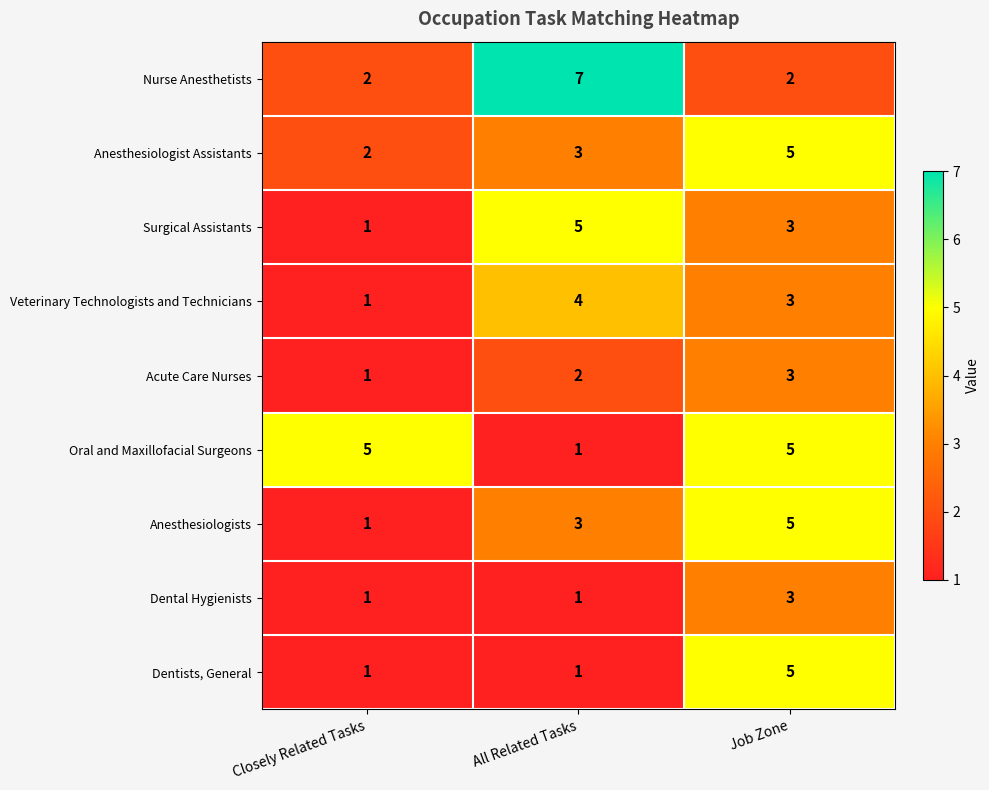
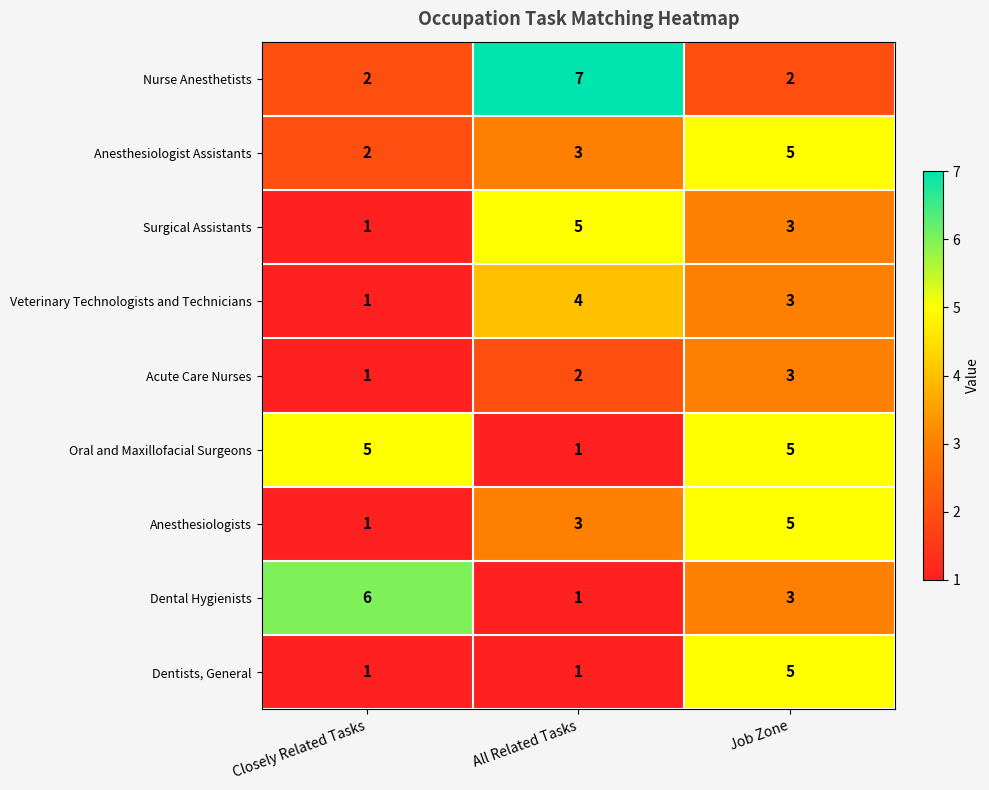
  {
    "Nurse Anesthetists": {
      "Closely Related Tasks": 2,
      "All Related Tasks": 7,
      "Job Zone": 2
    },
    "Anesthesiologist Assistants": {
      "Closely Related Tasks": 2,
      "All Related Tasks": 3,
      "Job Zone": 5
    },
    "Surgical Assistants": {
      "Closely Related Tasks": 1,
      "All Related Tasks": 5,
      "Job Zone": 3
    },
    "Veterinary Technologists and Technicians": {
      "Closely Related Tasks": 1,
      "All Related Tasks": 4,
      "Job Zone": 3
    },
    "Acute Care Nurses": {
      "Closely Related Tasks": 1,
      "All Related Tasks": 2,
      "Job Zone": 3
    },
    "Oral and Maxillofacial Surgeons": {
      "Closely Related Tasks": 5,
      "All Related Tasks": 1,
      "Job Zone": 5
    },
    "Anesthesiologists": {
      "Closely Related Tasks": 1,
      "All Related Tasks": 3,
      "Job Zone": 5
    },
    "Dental Hygienists": {
-     "Closely Related Tasks": 1,
+     "Closely Related Tasks": 6,
      "All Related Tasks": 1,
      "Job Zone": 3
    },
    "Dentists, General": {
      "Closely Related Tasks": 1,
      "All Related Tasks": 1,
      "Job Zone": 5
    }
  }
